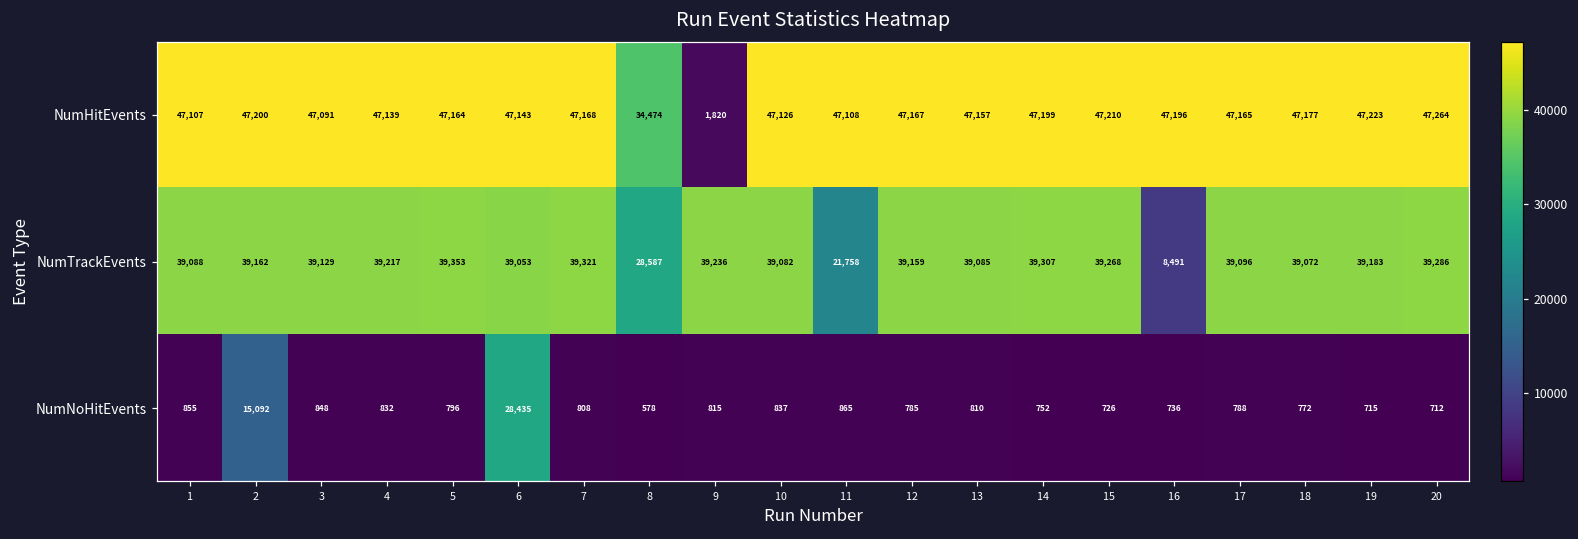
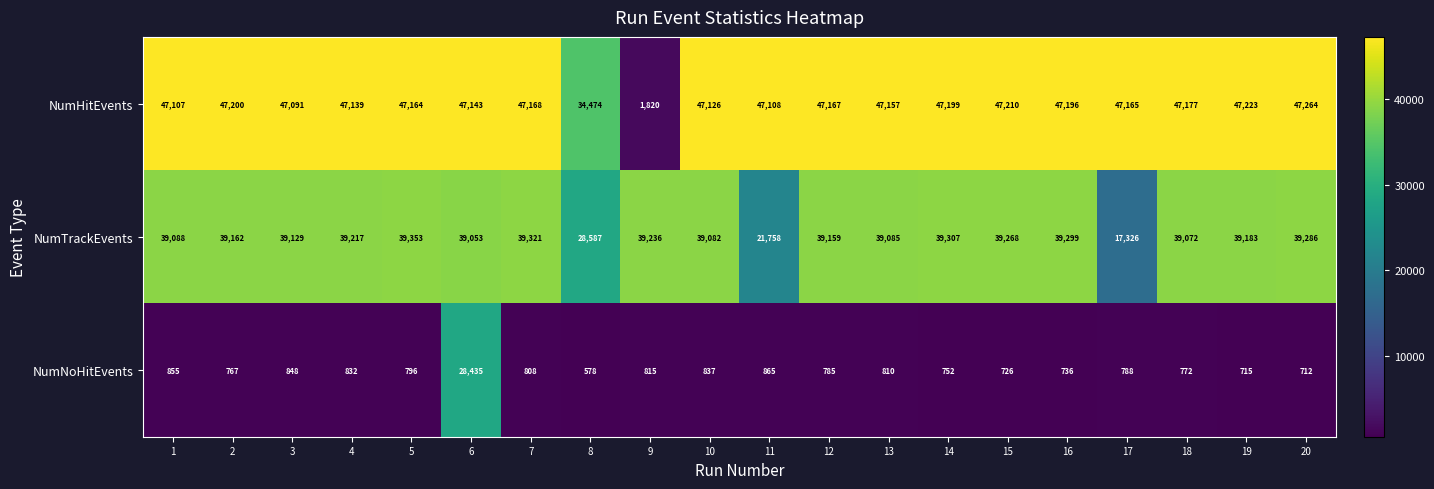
  {
    "NumHitEvents": {
      "1": "47,107",
      "2": "47,200",
      "3": "47,091",
      "4": "47,139",
      "5": "47,164",
      "6": "47,143",
      "7": "47,168",
      "8": "34,474",
      "9": "1,820",
      "10": "47,126",
      "11": "47,108",
      "12": "47,167",
      "13": "47,157",
      "14": "47,199",
      "15": "47,210",
      "16": "47,196",
      "17": "47,165",
      "18": "47,177",
      "19": "47,223",
      "20": "47,264"
    },
    "NumTrackEvents": {
      "1": "39,088",
      "2": "39,162",
      "3": "39,129",
      "4": "39,217",
      "5": "39,353",
      "6": "39,053",
      "7": "39,321",
      "8": "28,587",
      "9": "39,236",
      "10": "39,082",
      "11": "21,758",
      "12": "39,159",
      "13": "39,085",
      "14": "39,307",
      "15": "39,268",
-     "16": "8,491",
-     "17": "39,096",
+     "16": "39,299",
+     "17": "17,326",
      "18": "39,072",
      "19": "39,183",
      "20": "39,286"
    },
    "NumNoHitEvents": {
      "1": "855",
-     "2": "15,092",
+     "2": "767",
      "3": "848",
      "4": "832",
      "5": "796",
      "6": "28,435",
      "7": "808",
      "8": "578",
      "9": "815",
      "10": "837",
      "11": "865",
      "12": "785",
      "13": "810",
      "14": "752",
      "15": "726",
      "16": "736",
      "17": "788",
      "18": "772",
      "19": "715",
      "20": "712"
    }
  }
